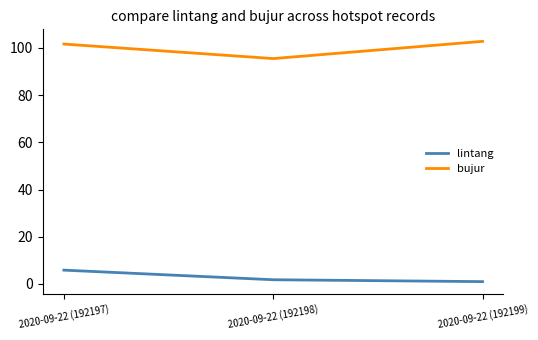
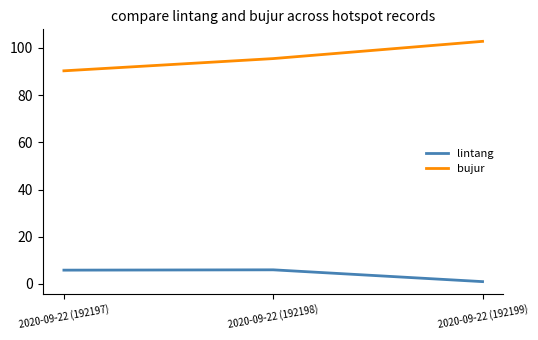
  {
    "lintang": {
      "2020-09-22 (192197)": 6,
-     "2020-09-22 (192198)": 2,
+     "2020-09-22 (192198)": 6,
      "2020-09-22 (192199)": 1
    },
    "bujur": {
-     "2020-09-22 (192197)": 102,
+     "2020-09-22 (192197)": 90,
      "2020-09-22 (192198)": 95,
      "2020-09-22 (192199)": 103
    }
  }
